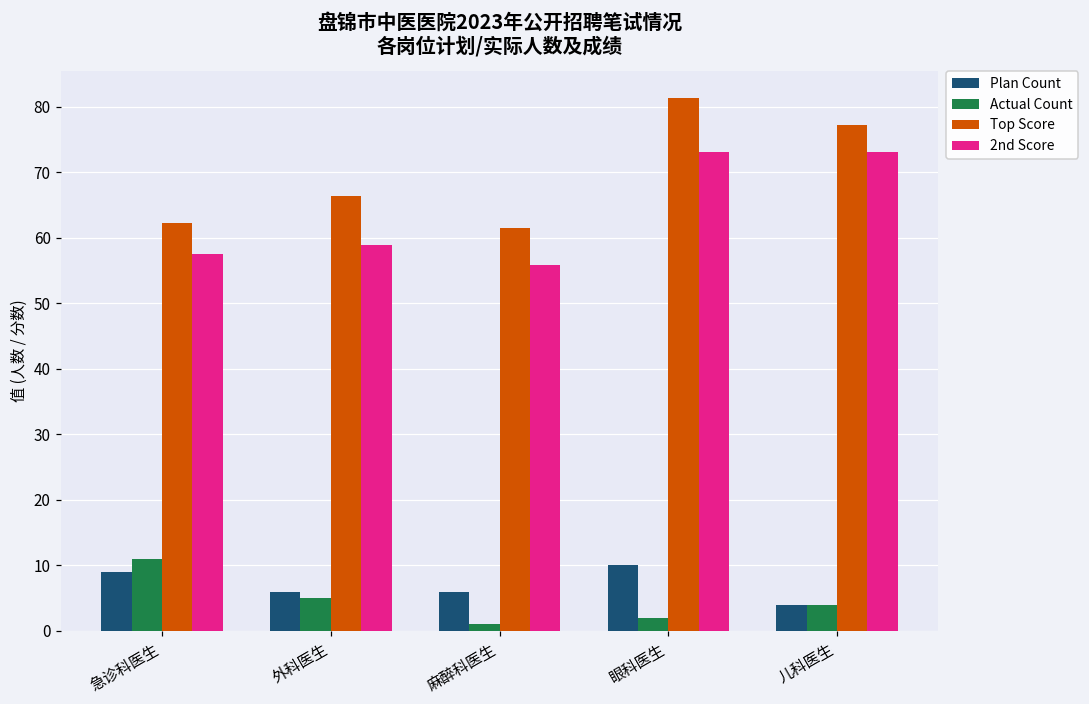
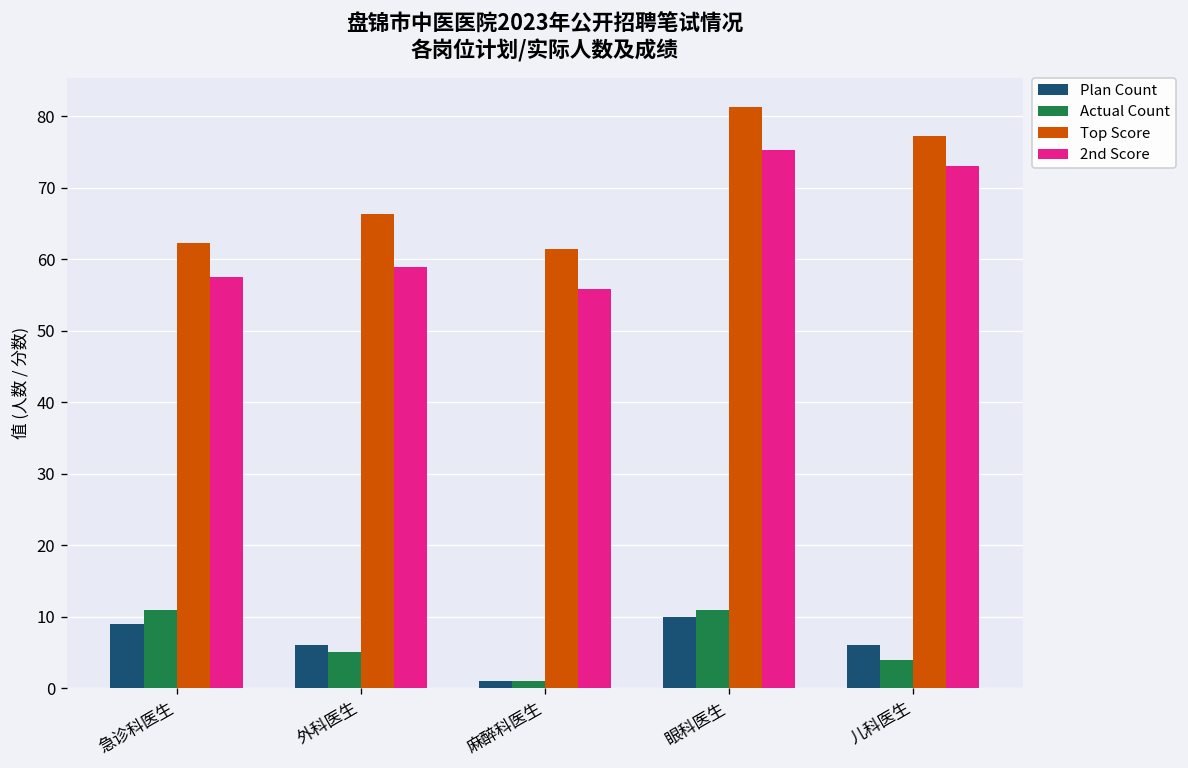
  {
    "Plan Count": {
      "急诊科医生": 9,
      "外科医生": 6,
-     "麻醉科医生": 6,
+     "麻醉科医生": 1,
      "眼科医生": 10,
-     "儿科医生": 4
+     "儿科医生": 6
    },
    "Actual Count": {
      "急诊科医生": 11,
      "外科医生": 5,
      "麻醉科医生": 1,
-     "眼科医生": 2,
+     "眼科医生": 11,
      "儿科医生": 4
    },
    "Top Score": {
      "急诊科医生": 62,
      "外科医生": 66,
      "麻醉科医生": 61,
      "眼科医生": 81,
      "儿科医生": 77
    },
    "2nd Score": {
      "急诊科医生": 58,
      "外科医生": 59,
      "麻醉科医生": 56,
-     "眼科医生": 73,
+     "眼科医生": 75,
      "儿科医生": 73
    }
  }
